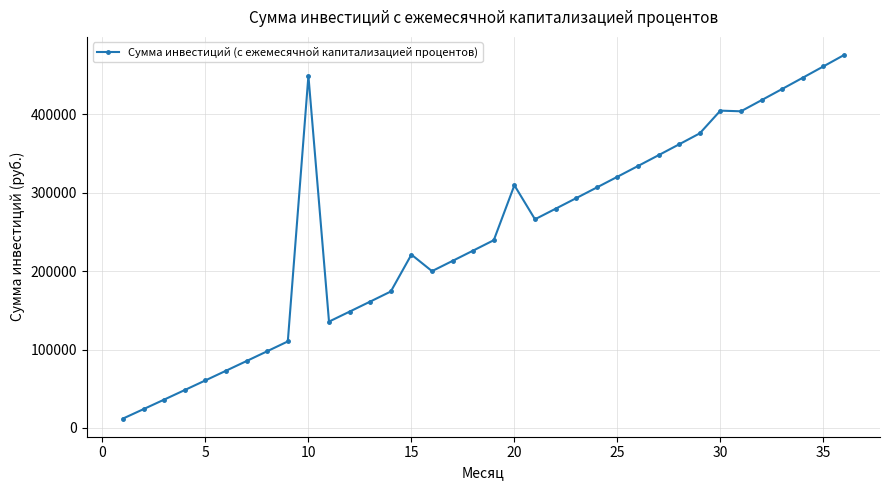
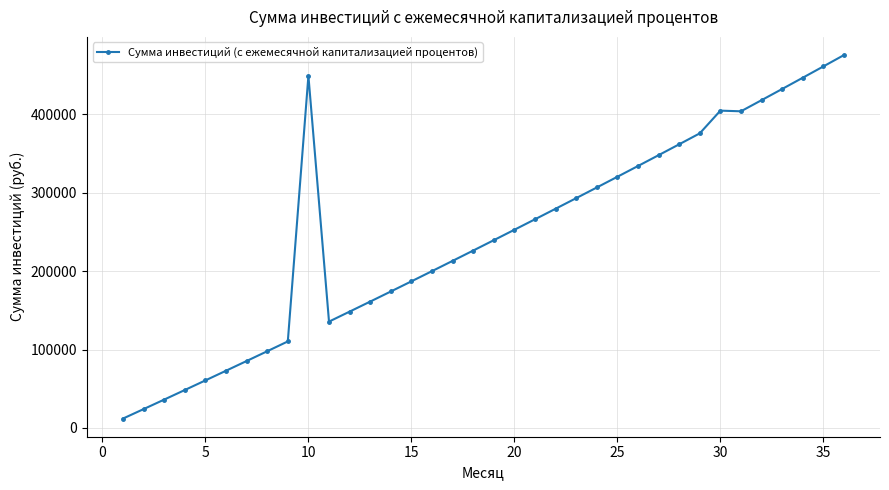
  {
    "5": 60000,
    "10": 450000,
-   "15": 220000,
-   "20": 310000,
+   "15": 190000,
+   "20": 250000,
    "25": 320000,
    "30": 400000,
    "35": 460000
  }
